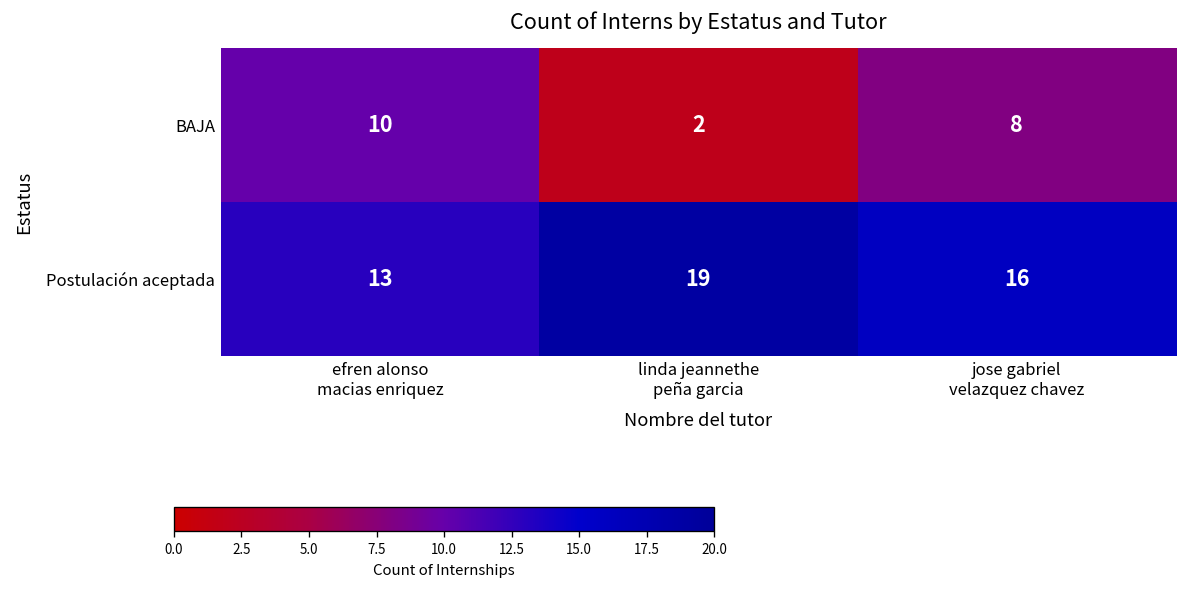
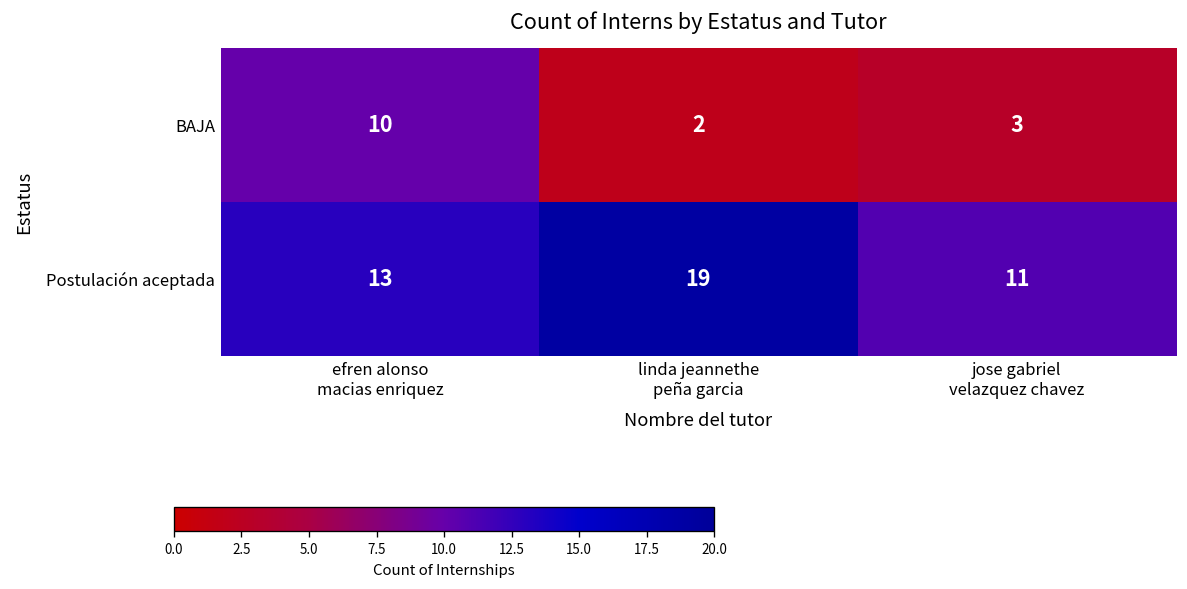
  {
    "BAJA": {
      "efren alonso macias enriquez": 10,
      "linda jeannethe peña garcia": 2,
-     "jose gabriel velazquez chavez": 8
+     "jose gabriel velazquez chavez": 3
    },
    "Postulación aceptada": {
      "efren alonso macias enriquez": 13,
      "linda jeannethe peña garcia": 19,
-     "jose gabriel velazquez chavez": 16
+     "jose gabriel velazquez chavez": 11
    }
  }
